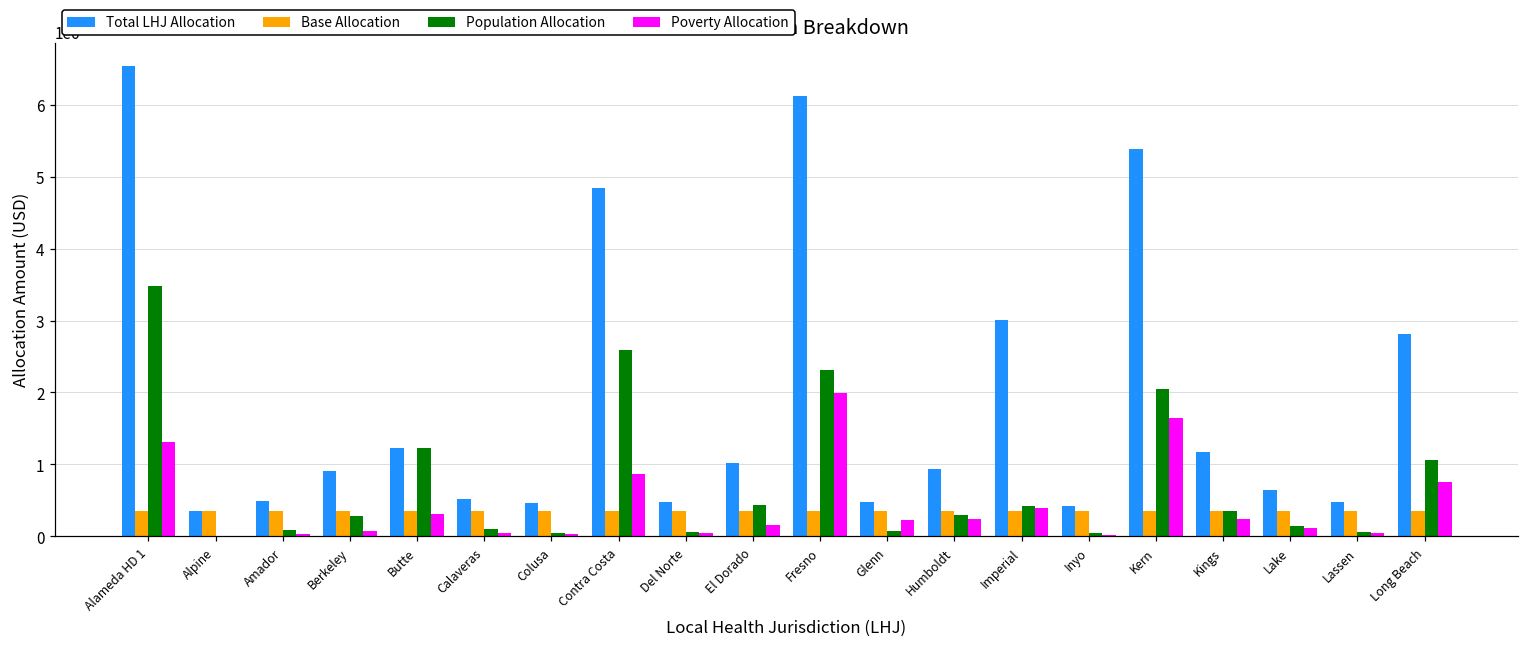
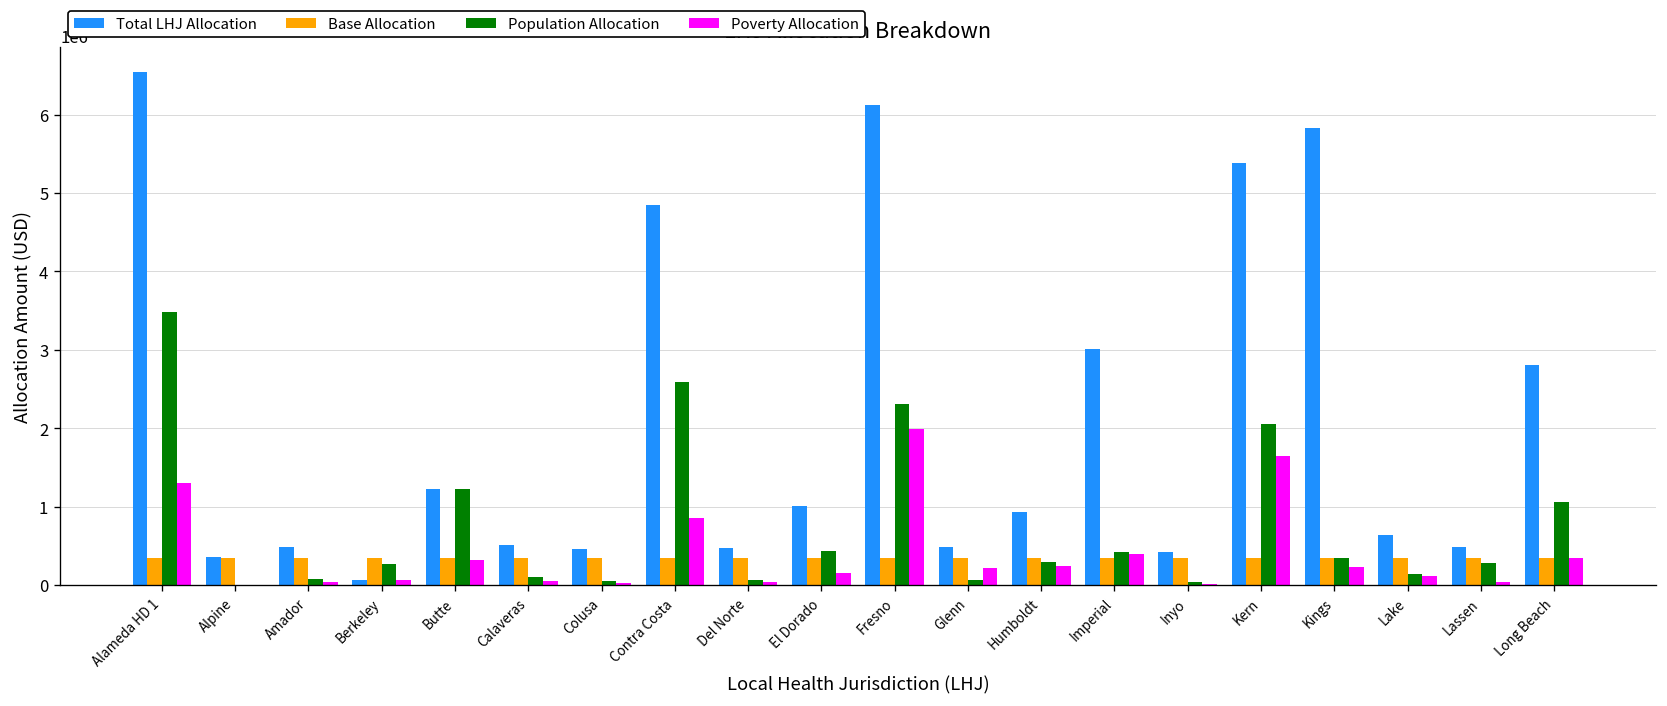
  {
    "Total LHJ Allocation": {
      "Alameda HD 1": 6500000,
      "Alpine": 400000,
      "Amador": 500000,
-     "Berkeley": 900000,
+     "Berkeley": 100000,
      "Butte": 1200000,
      "Calaveras": 500000,
      "Colusa": 500000,
      "Contra Costa": 4800000,
      "Del Norte": 500000,
      "El Dorado": 1000000,
      "Fresno": 6100000,
      "Glenn": 500000,
      "Humboldt": 900000,
      "Imperial": 3000000,
      "Inyo": 400000,
      "Kern": 5400000,
-     "Kings": 1200000,
+     "Kings": 5800000,
      "Lake": 600000,
      "Lassen": 500000,
      "Long Beach": 2800000
    },
    "Base Allocation": {
      "Alameda HD 1": 400000,
      "Alpine": 400000,
      "Amador": 400000,
      "Berkeley": 400000,
      "Butte": 400000,
      "Calaveras": 400000,
      "Colusa": 400000,
      "Contra Costa": 400000,
      "Del Norte": 400000,
      "El Dorado": 400000,
      "Fresno": 400000,
      "Glenn": 400000,
      "Humboldt": 400000,
      "Imperial": 400000,
      "Inyo": 400000,
      "Kern": 400000,
      "Kings": 400000,
      "Lake": 400000,
      "Lassen": 400000,
      "Long Beach": 400000
    },
    "Population Allocation": {
      "Alameda HD 1": 3500000,
      "Amador": 100000,
      "Berkeley": 300000,
      "Butte": 1200000,
      "Calaveras": 100000,
      "Colusa": 0,
      "Contra Costa": 2600000,
      "Del Norte": 100000,
      "El Dorado": 400000,
      "Fresno": 2300000,
      "Glenn": 100000,
      "Humboldt": 300000,
      "Imperial": 400000,
      "Inyo": 0,
      "Kern": 2100000,
      "Kings": 300000,
      "Lake": 100000,
-     "Lassen": 100000,
+     "Lassen": 300000,
      "Long Beach": 1100000
    },
    "Poverty Allocation": {
      "Alameda HD 1": 1300000,
      "Berkeley": 100000,
      "Butte": 300000,
      "Calaveras": 100000,
      "Contra Costa": 900000,
      "Del Norte": 0,
      "El Dorado": 200000,
      "Fresno": 2000000,
      "Glenn": 200000,
      "Humboldt": 200000,
      "Imperial": 400000,
      "Kern": 1600000,
      "Kings": 200000,
      "Lake": 100000,
      "Lassen": 0,
-     "Long Beach": 800000
+     "Long Beach": 300000
    }
  }
